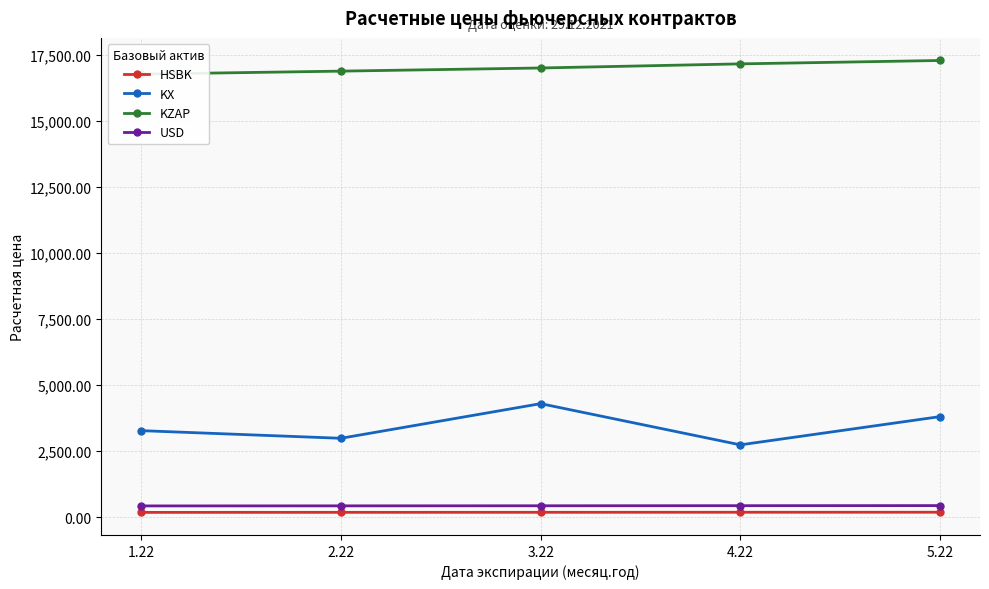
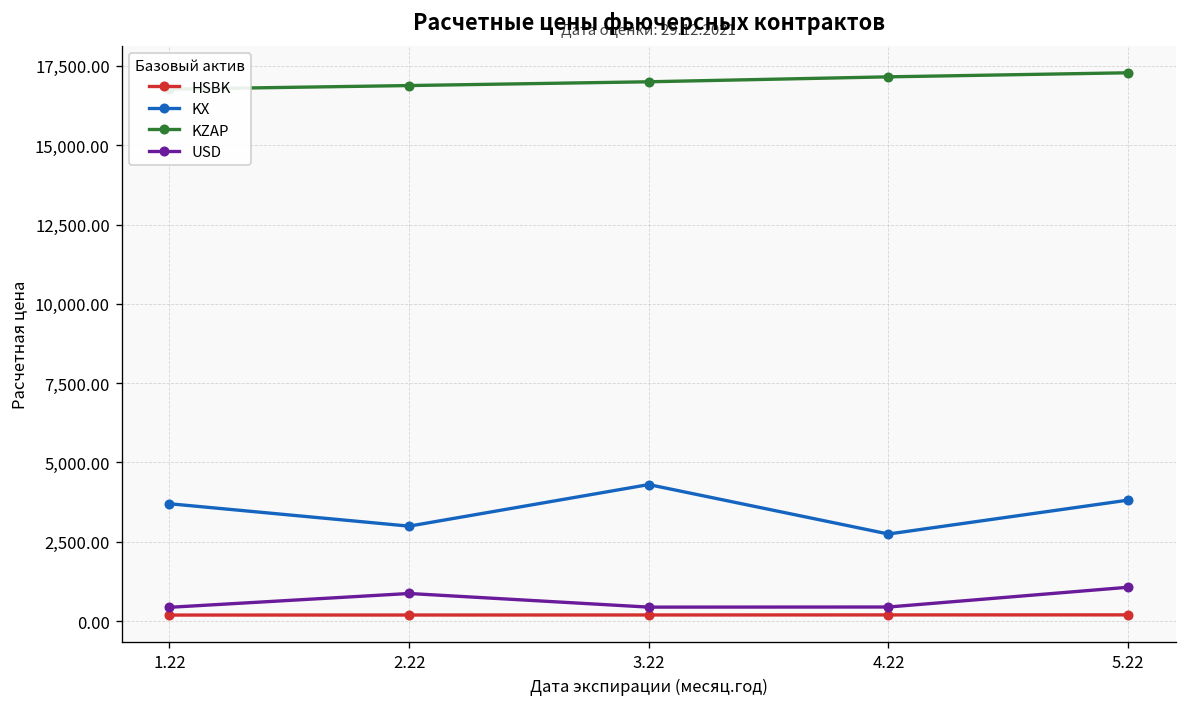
  {
    "HSBK": {
      "1.22": "200",
      "2.22": "200",
      "3.22": "200",
      "4.22": "200",
      "5.22": "200"
    },
    "KX": {
-     "1.22": "3,300",
+     "1.22": "3,700",
      "2.22": "3,000",
      "3.22": "4,300",
      "4.22": "2,700",
      "5.22": "3,800"
    },
    "KZAP": {
      "2.22": "16,900",
      "3.22": "17,000",
      "4.22": "17,200",
      "5.22": "17,300"
    },
    "USD": {
      "1.22": "400",
-     "2.22": "400",
+     "2.22": "900",
      "3.22": "400",
      "4.22": "400",
-     "5.22": "400"
+     "5.22": "1,100"
    }
  }
